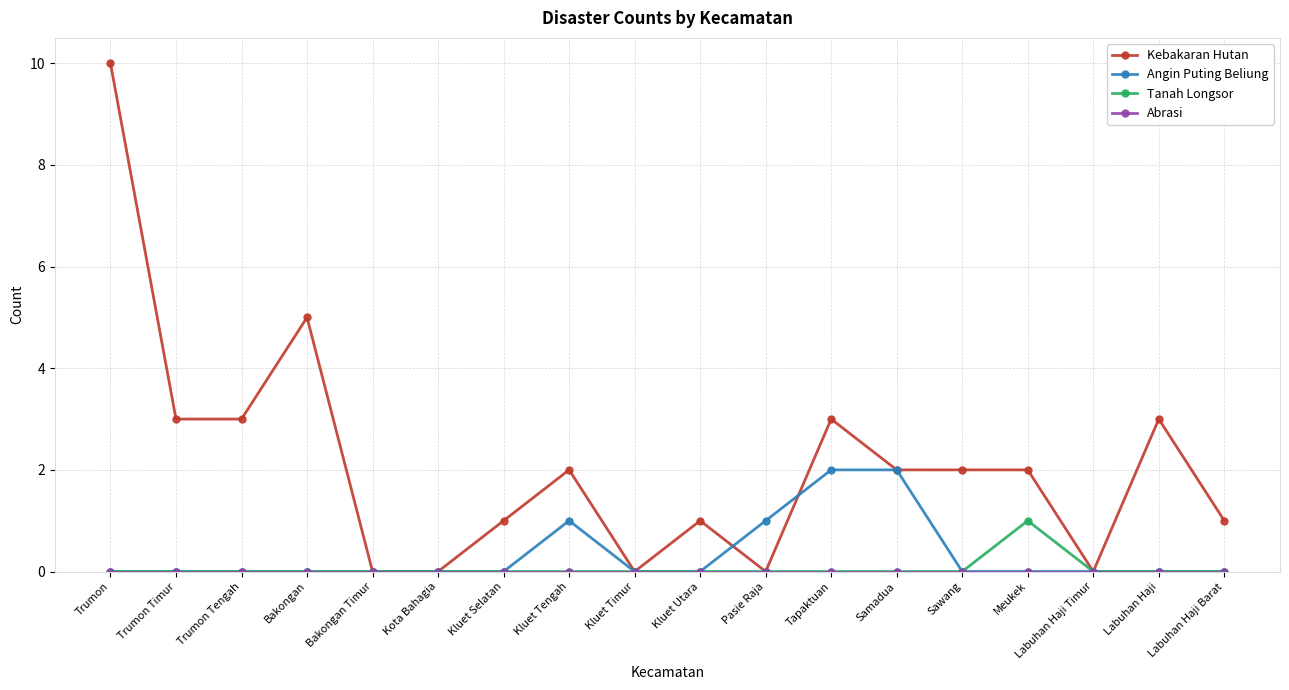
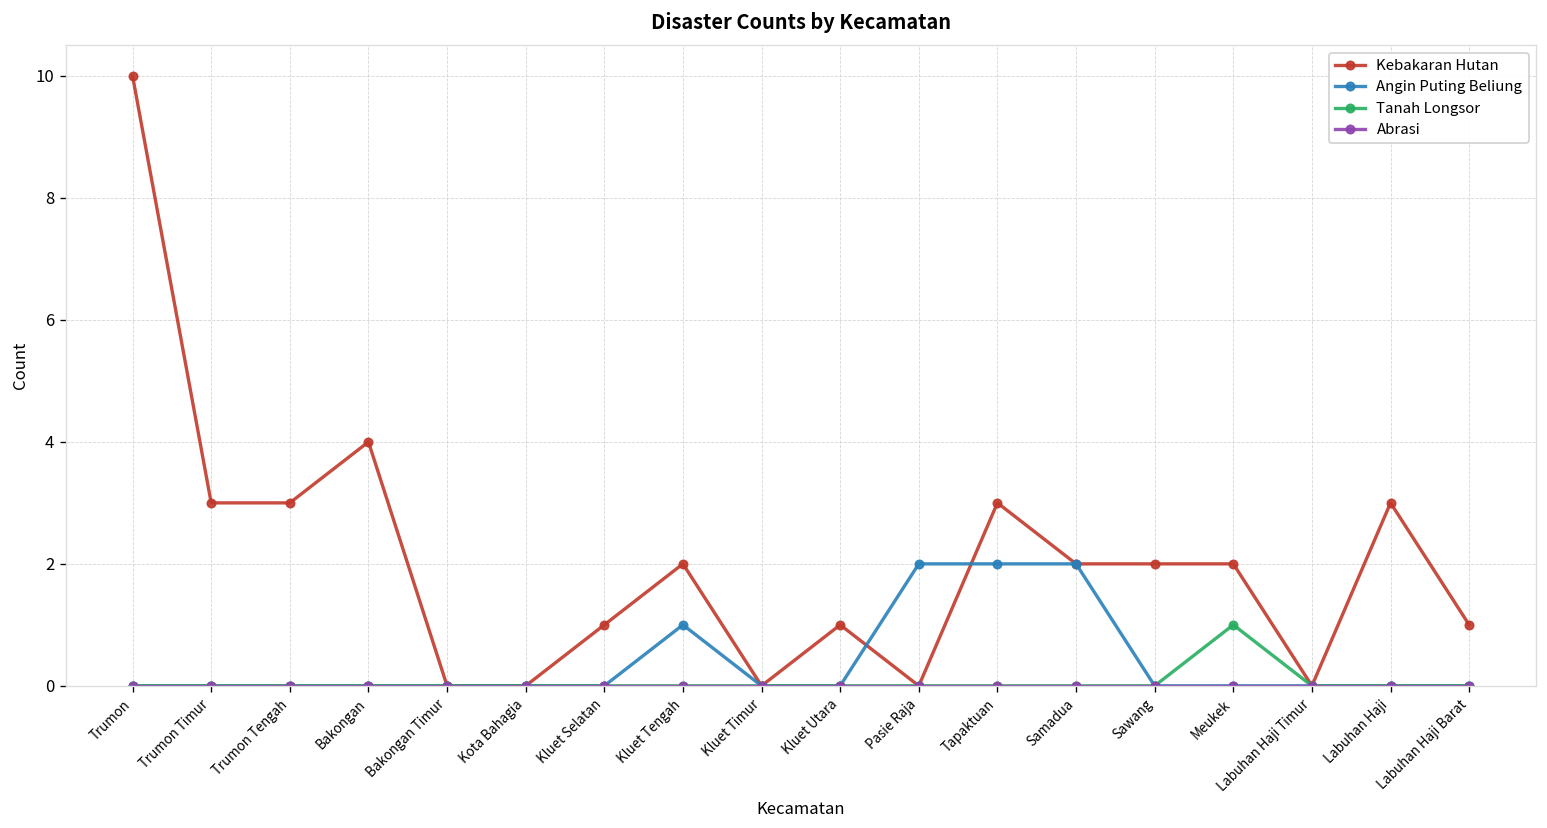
  {
    "Kebakaran Hutan": {
      "Trumon": 10,
      "Trumon Timur": 3,
      "Trumon Tengah": 3,
-     "Bakongan": 5,
+     "Bakongan": 4,
      "Kluet Selatan": 1,
      "Kluet Tengah": 2,
      "Kluet Utara": 1,
      "Tapaktuan": 3,
      "Sawang": 2,
      "Meukek": 2,
      "Labuhan Haji": 3,
      "Labuhan Haji Barat": 1
    },
    "Angin Puting Beliung": {
      "Kluet Tengah": 1,
-     "Pasie Raja": 1,
+     "Pasie Raja": 2,
      "Tapaktuan": 2
    },
    "Tanah Longsor": {
      "Meukek": 1
    }
  }
